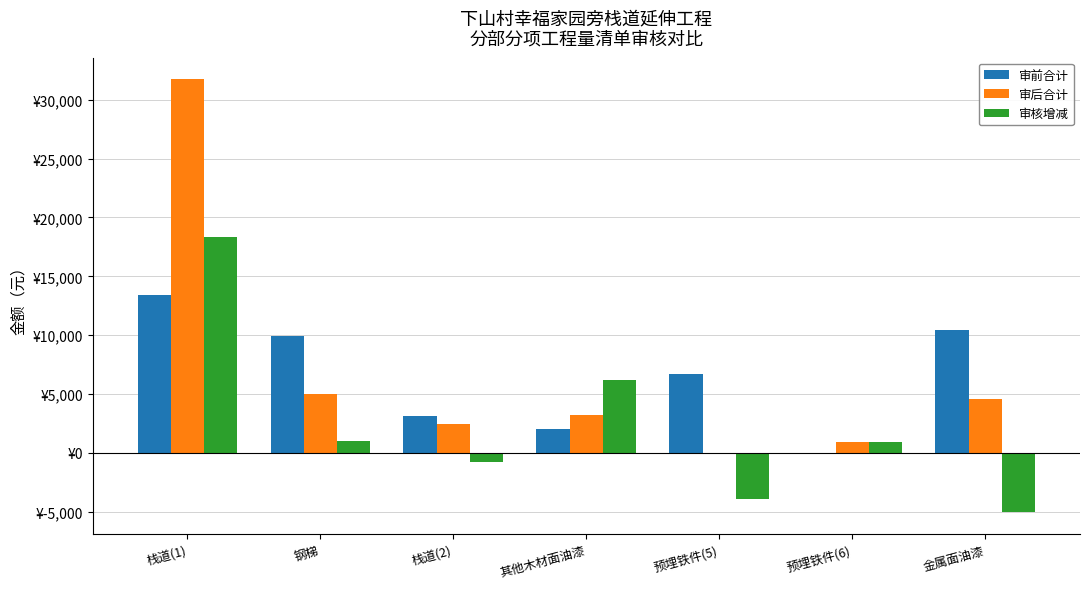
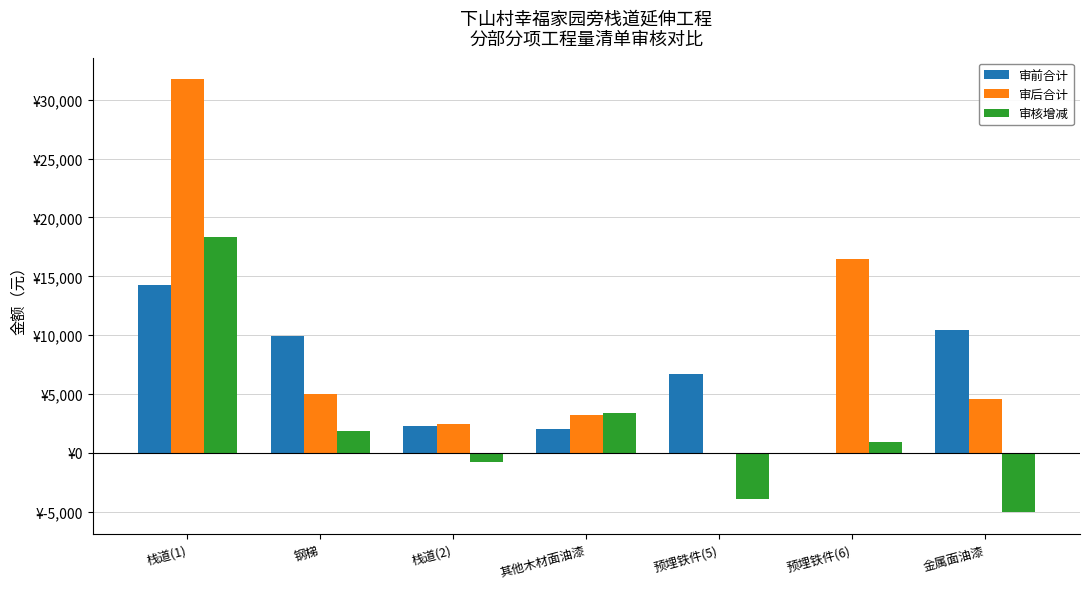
  {
    "审前合计": {
-     "栈道(1)": "¥13,400",
+     "栈道(1)": "¥14,300",
      "钢梯": "¥9,900",
-     "栈道(2)": "¥3,200",
+     "栈道(2)": "¥2,300",
      "其他木材面油漆": "¥2,000",
      "预埋铁件(5)": "¥6,700",
      "预埋铁件(6)": "¥0",
      "金属面油漆": "¥10,400"
    },
    "审后合计": {
      "栈道(1)": "¥31,700",
      "钢梯": "¥5,000",
      "栈道(2)": "¥2,400",
      "其他木材面油漆": "¥3,200",
      "预埋铁件(5)": "¥0",
-     "预埋铁件(6)": "¥900",
+     "预埋铁件(6)": "¥16,500",
      "金属面油漆": "¥4,600"
    },
    "审核增减": {
      "栈道(1)": "¥18,300",
-     "钢梯": "¥1,000",
+     "钢梯": "¥1,900",
      "栈道(2)": "¥-700",
-     "其他木材面油漆": "¥6,200",
+     "其他木材面油漆": "¥3,400",
      "预埋铁件(5)": "¥-3,900",
      "预埋铁件(6)": "¥900",
      "金属面油漆": "¥-5,000"
    }
  }
